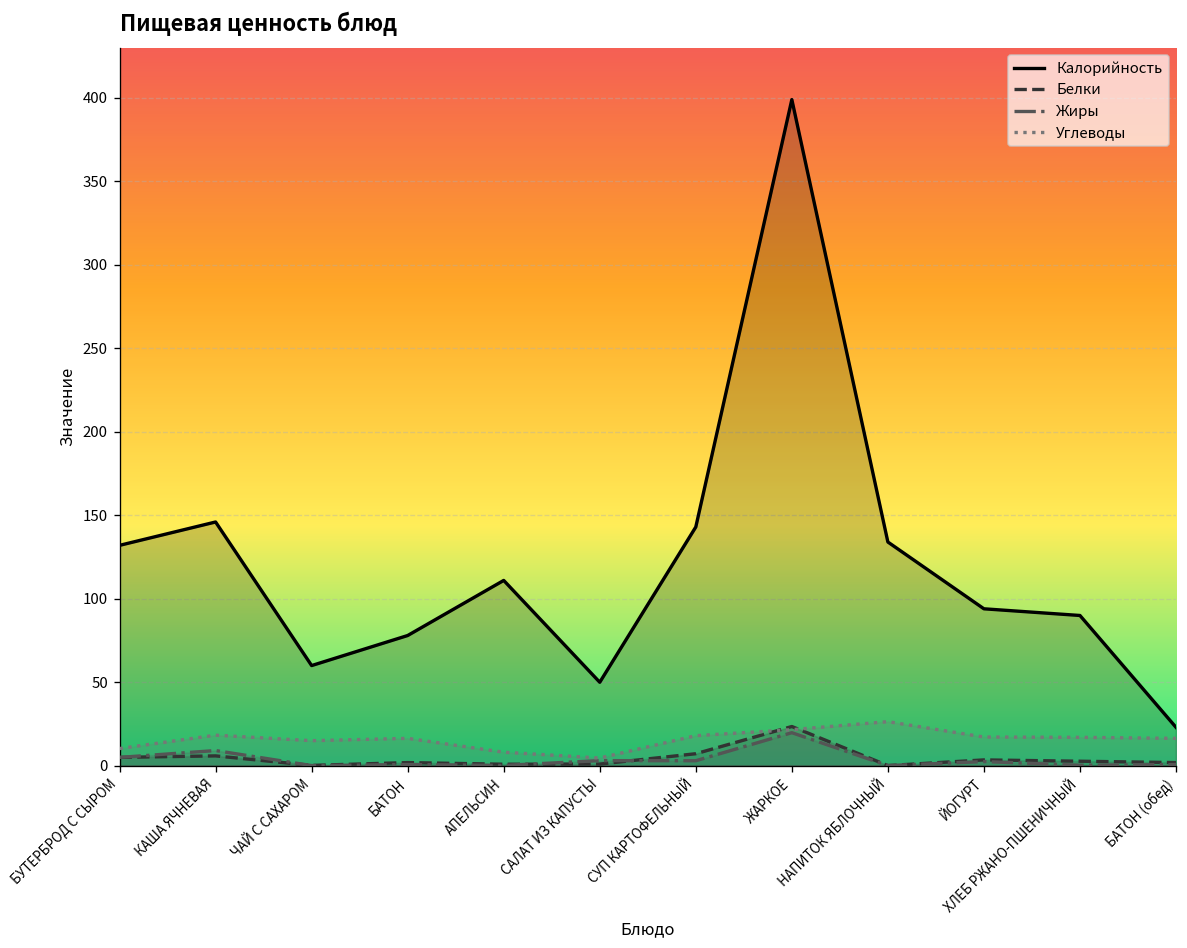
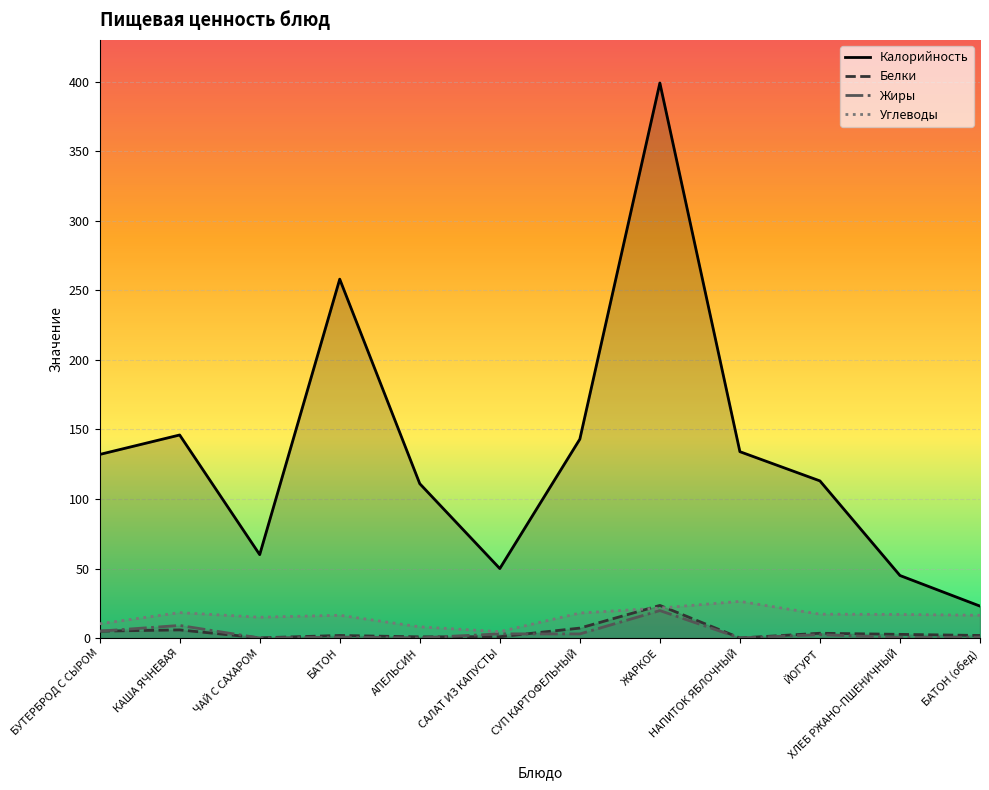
  {
    "Калорийность": {
      "БУТЕРБРОД С СЫРОМ": 132,
      "КАША ЯЧНЕВАЯ": 146,
      "ЧАЙ С САХАРОМ": 60,
-     "БАТОН": 78,
+     "БАТОН": 258,
      "АПЕЛЬСИН": 111,
      "САЛАТ ИЗ КАПУСТЫ": 50,
      "СУП КАРТОФЕЛЬНЫЙ": 143,
      "ЖАРКОЕ": 399,
      "НАПИТОК ЯБЛОЧНЫЙ": 134,
-     "ЙОГУРТ": 94,
-     "ХЛЕБ РЖАНО-ПШЕНИЧНЫЙ": 90,
+     "ЙОГУРТ": 113,
+     "ХЛЕБ РЖАНО-ПШЕНИЧНЫЙ": 45,
      "БАТОН (обед)": 23
    }
  }
